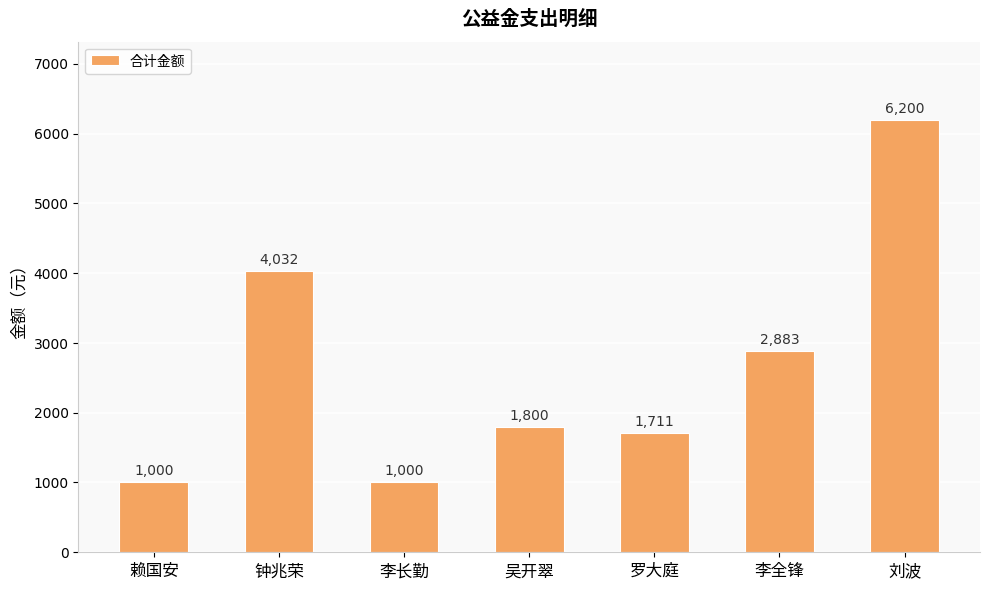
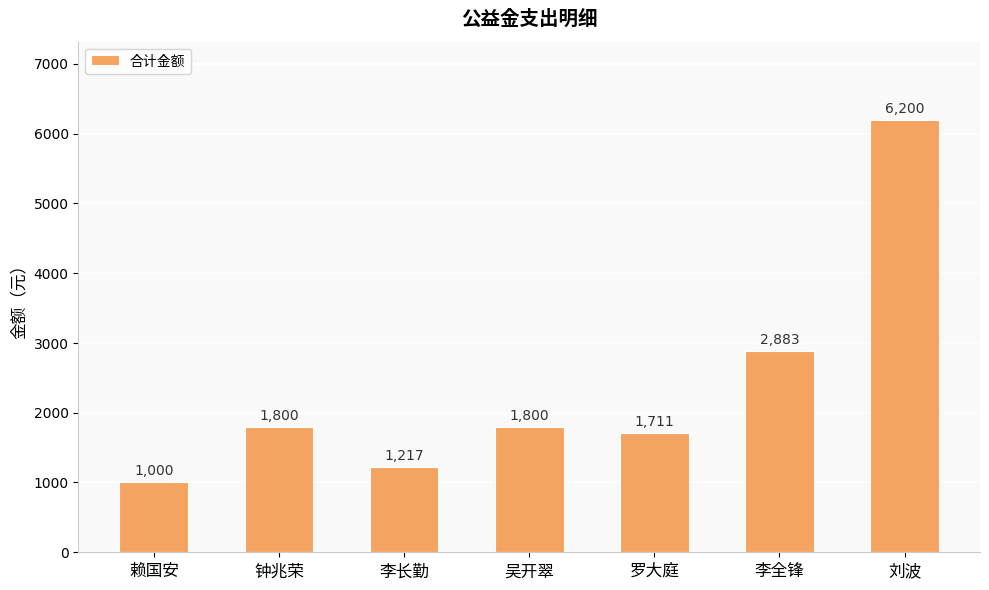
  {
    "赖国安": "1,000",
-   "钟兆荣": "4,032",
-   "李长勤": "1,000",
+   "钟兆荣": "1,800",
+   "李长勤": "1,217",
    "吴开翠": "1,800",
    "罗大庭": "1,711",
    "李全锋": "2,883",
    "刘波": "6,200"
  }
